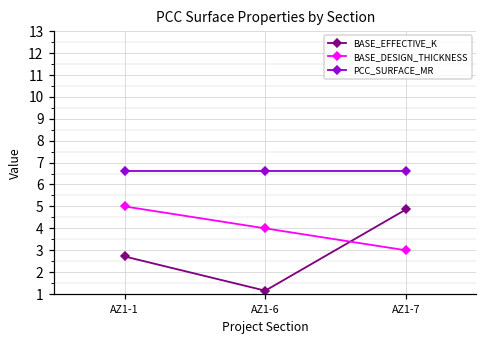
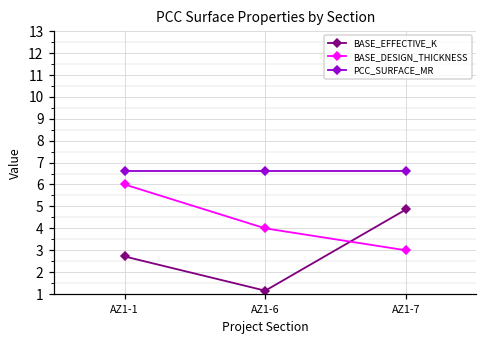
  {
    "BASE_EFFECTIVE_K": {
      "AZ1-1": 2.7,
      "AZ1-6": 1.2,
      "AZ1-7": 4.9
    },
    "BASE_DESIGN_THICKNESS": {
-     "AZ1-1": 5,
+     "AZ1-1": 6,
      "AZ1-6": 4,
      "AZ1-7": 3
    },
    "PCC_SURFACE_MR": {
      "AZ1-1": 6.6,
      "AZ1-6": 6.6,
      "AZ1-7": 6.6
    }
  }
